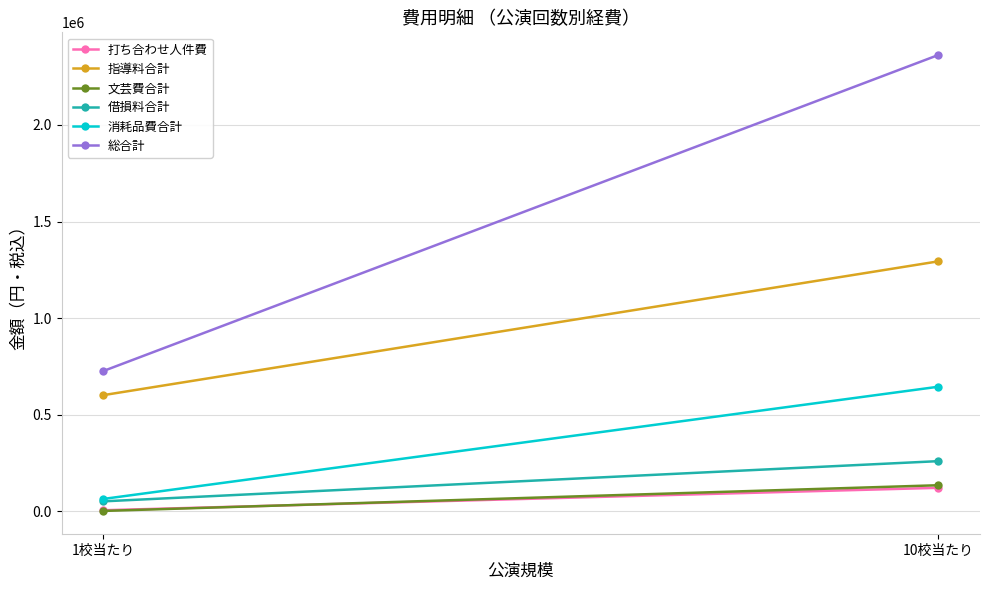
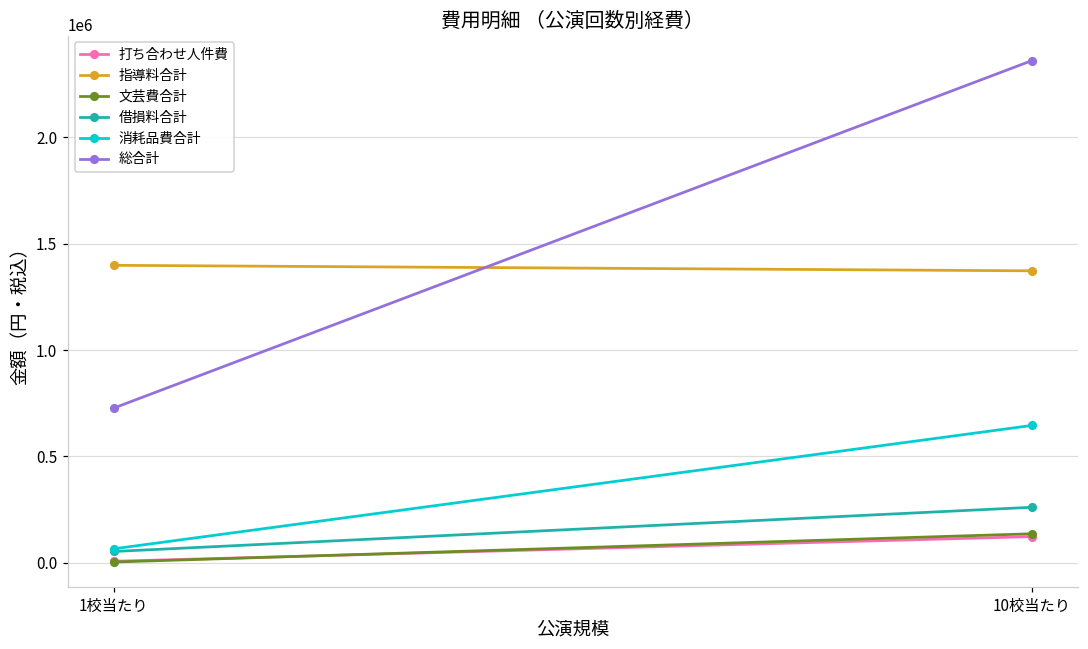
  {
    "打ち合わせ人件費": {
      "10校当たり": 120000
    },
    "指導料合計": {
-     "1校当たり": 600000,
-     "10校当たり": 1290000
+     "1校当たり": 1400000,
+     "10校当たり": 1370000
    },
    "文芸費合計": {
      "10校当たり": 140000
    },
    "総合計": {
      "1校当たり": 730000,
      "10校当たり": 2360000
    }
  }
